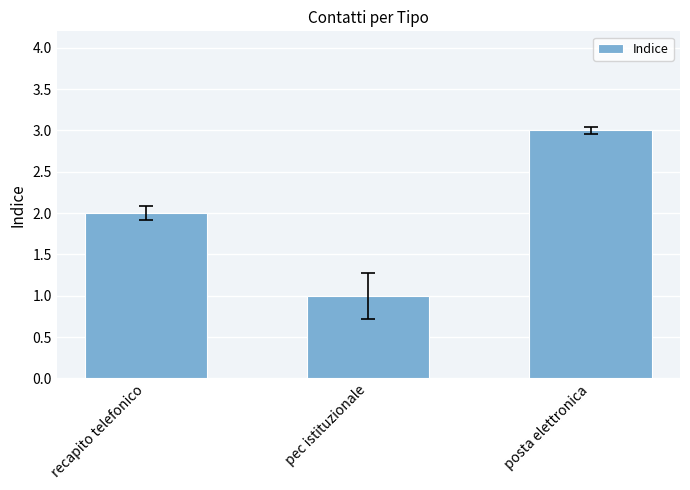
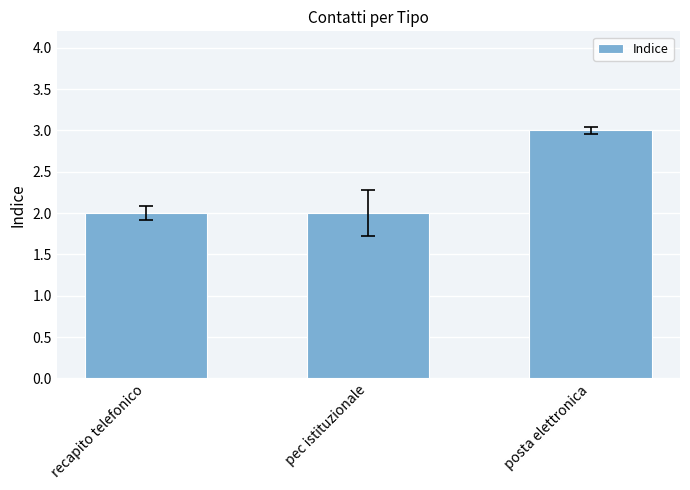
  {
    "Indice": {
      "recapito telefonico": 2,
-     "pec istituzionale": 1,
+     "pec istituzionale": 2,
      "posta elettronica": 3
    }
  }
